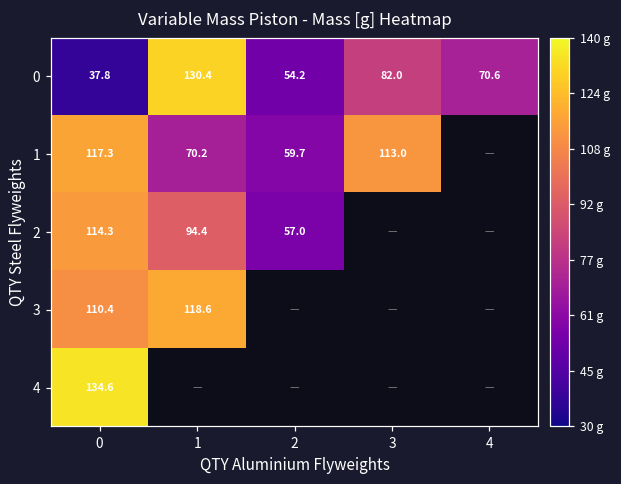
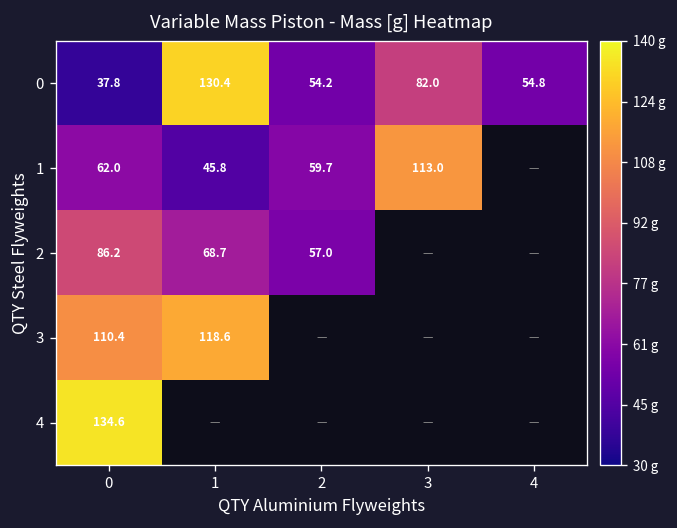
  {
    "0": {
      "0": 37.8,
      "1": 130.4,
      "2": 54.2,
      "3": 82.0,
-     "4": 70.6
+     "4": 54.8
    },
    "1": {
-     "0": 117.3,
-     "1": 70.2,
+     "0": 62.0,
+     "1": 45.8,
      "2": 59.7,
      "3": 113.0
    },
    "2": {
-     "0": 114.3,
-     "1": 94.4,
+     "0": 86.2,
+     "1": 68.7,
      "2": 57.0
    },
    "3": {
      "0": 110.4,
      "1": 118.6
    },
    "4": {
      "0": 134.6
    }
  }
